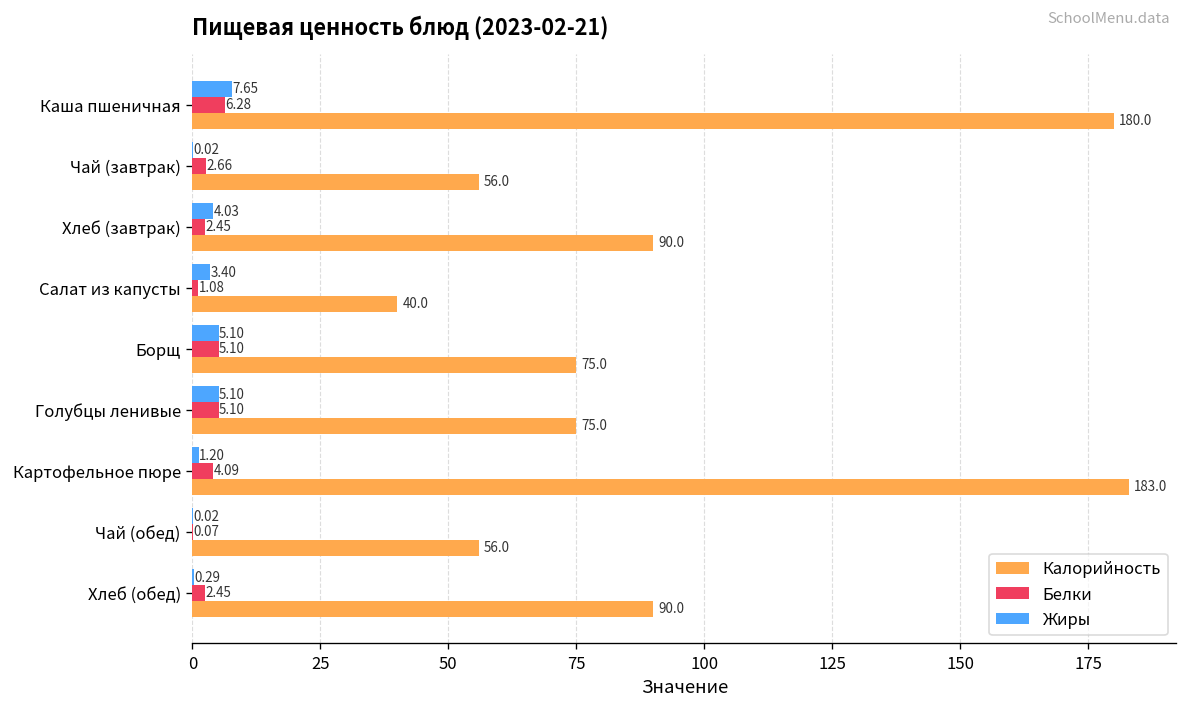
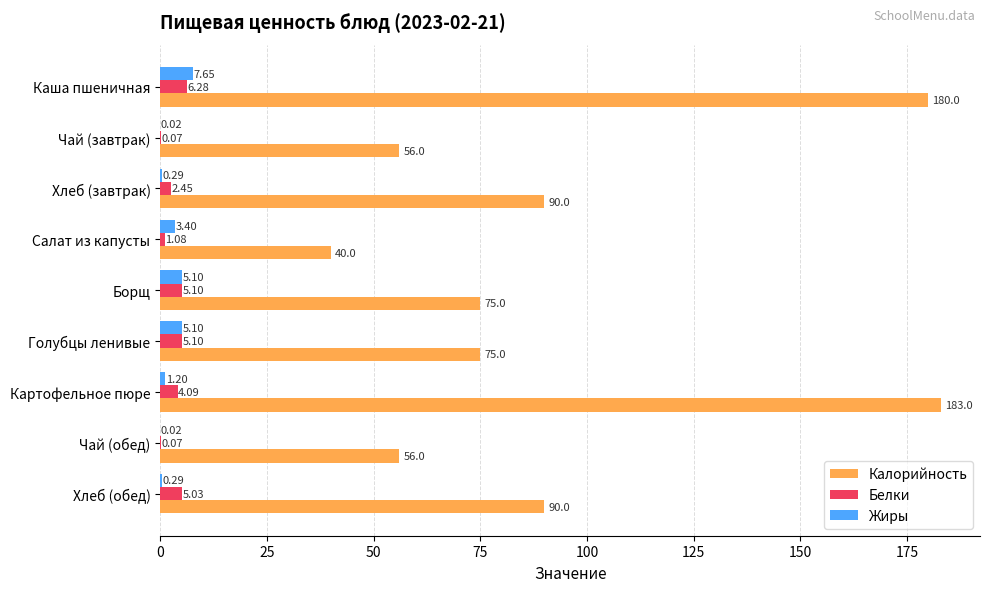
  {
    "Калорийность": {
      "Каша пшеничная": 180.0,
      "Чай (завтрак)": 56.0,
      "Хлеб (завтрак)": 90.0,
      "Салат из капусты": 40.0,
      "Борщ": 75.0,
      "Голубцы ленивые": 75.0,
      "Картофельное пюре": 183.0,
      "Чай (обед)": 56.0,
      "Хлеб (обед)": 90.0
    },
    "Белки": {
      "Каша пшеничная": 6.28,
-     "Чай (завтрак)": 2.66,
+     "Чай (завтрак)": 0.07,
      "Хлеб (завтрак)": 2.45,
      "Салат из капусты": 1.08,
      "Борщ": 5.10,
      "Голубцы ленивые": 5.10,
      "Картофельное пюре": 4.09,
      "Чай (обед)": 0.07,
-     "Хлеб (обед)": 2.45
+     "Хлеб (обед)": 5.03
    },
    "Жиры": {
      "Каша пшеничная": 7.65,
      "Чай (завтрак)": 0.02,
-     "Хлеб (завтрак)": 4.03,
+     "Хлеб (завтрак)": 0.29,
      "Салат из капусты": 3.40,
      "Борщ": 5.10,
      "Голубцы ленивые": 5.10,
      "Картофельное пюре": 1.20,
      "Чай (обед)": 0.02,
      "Хлеб (обед)": 0.29
    }
  }
